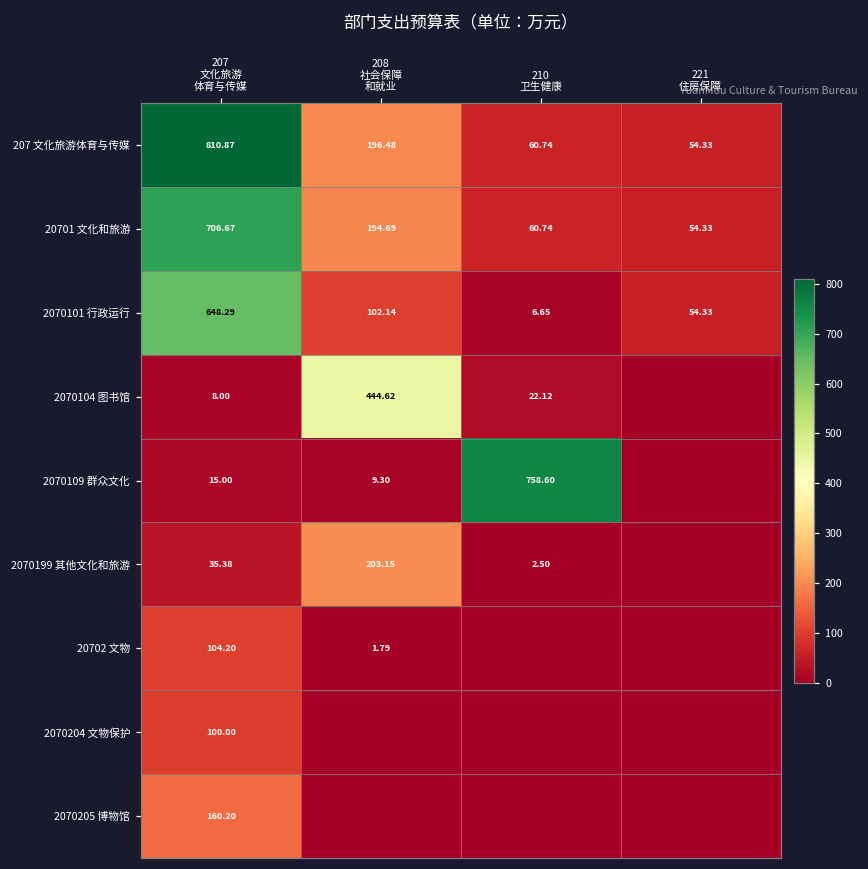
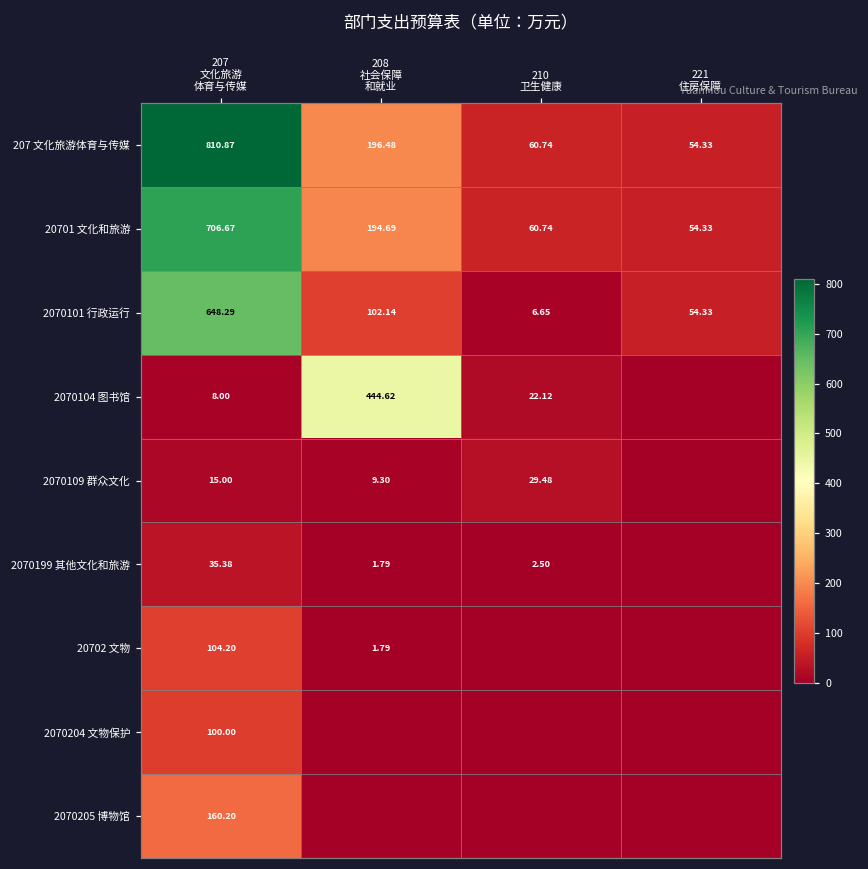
  {
    "207 文化旅游体育与传媒": {
      "207 文化旅游 体育与传媒": 810.87,
      "208 社会保障 和就业": 196.48,
      "210 卫生健康": 60.74,
      "221 住房保障": 54.33
    },
    "20701 文化和旅游": {
      "207 文化旅游 体育与传媒": 706.67,
      "208 社会保障 和就业": 194.69,
      "210 卫生健康": 60.74,
      "221 住房保障": 54.33
    },
    "2070101 行政运行": {
      "207 文化旅游 体育与传媒": 648.29,
      "208 社会保障 和就业": 102.14,
      "210 卫生健康": 6.65,
      "221 住房保障": 54.33
    },
    "2070104 图书馆": {
      "207 文化旅游 体育与传媒": 8.00,
      "208 社会保障 和就业": 444.62,
      "210 卫生健康": 22.12
    },
    "2070109 群众文化": {
      "207 文化旅游 体育与传媒": 15.00,
      "208 社会保障 和就业": 9.30,
-     "210 卫生健康": 758.60
+     "210 卫生健康": 29.48
    },
    "2070199 其他文化和旅游": {
      "207 文化旅游 体育与传媒": 35.38,
-     "208 社会保障 和就业": 203.15,
+     "208 社会保障 和就业": 1.79,
      "210 卫生健康": 2.50
    },
    "20702 文物": {
      "207 文化旅游 体育与传媒": 104.20,
      "208 社会保障 和就业": 1.79
    },
    "2070204 文物保护": {
      "207 文化旅游 体育与传媒": 100.00
    },
    "2070205 博物馆": {
      "207 文化旅游 体育与传媒": 160.20
    }
  }
